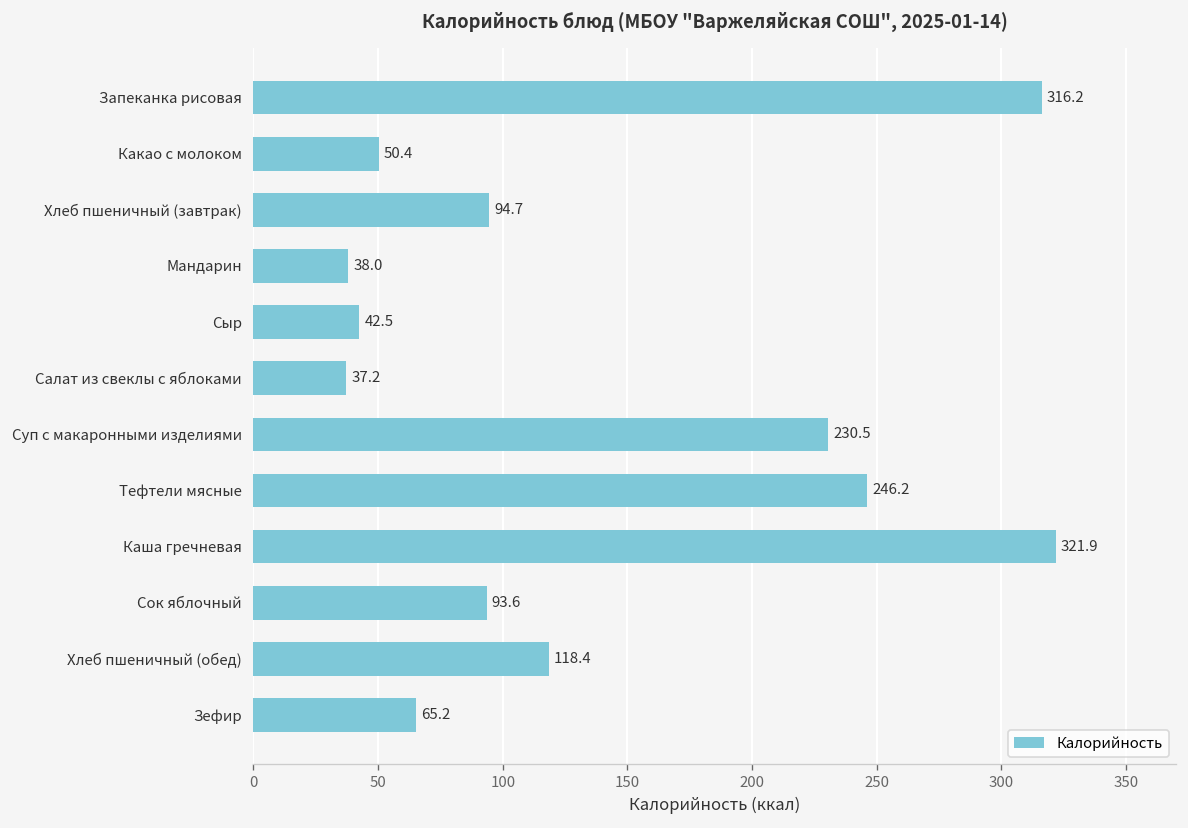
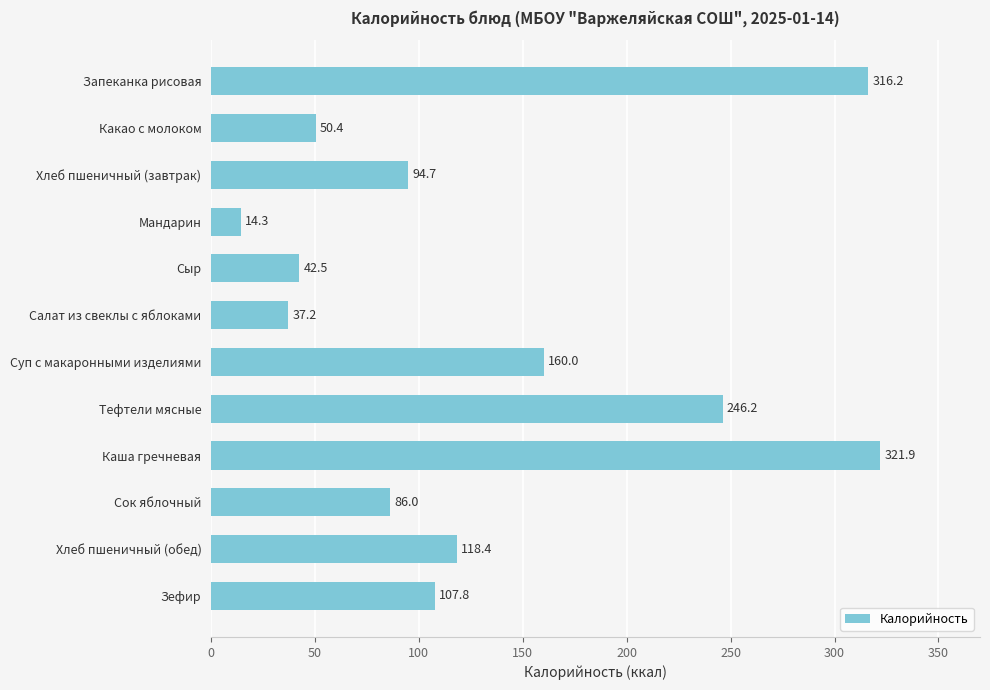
  {
    "Запеканка рисовая": 316.2,
    "Какао с молоком": 50.4,
    "Хлеб пшеничный (завтрак)": 94.7,
-   "Мандарин": 38.0,
+   "Мандарин": 14.3,
    "Сыр": 42.5,
    "Салат из свеклы с яблоками": 37.2,
-   "Суп с макаронными изделиями": 230.5,
+   "Суп с макаронными изделиями": 160.0,
    "Тефтели мясные": 246.2,
    "Каша гречневая": 321.9,
-   "Сок яблочный": 93.6,
+   "Сок яблочный": 86.0,
    "Хлеб пшеничный (обед)": 118.4,
-   "Зефир": 65.2
+   "Зефир": 107.8
  }
